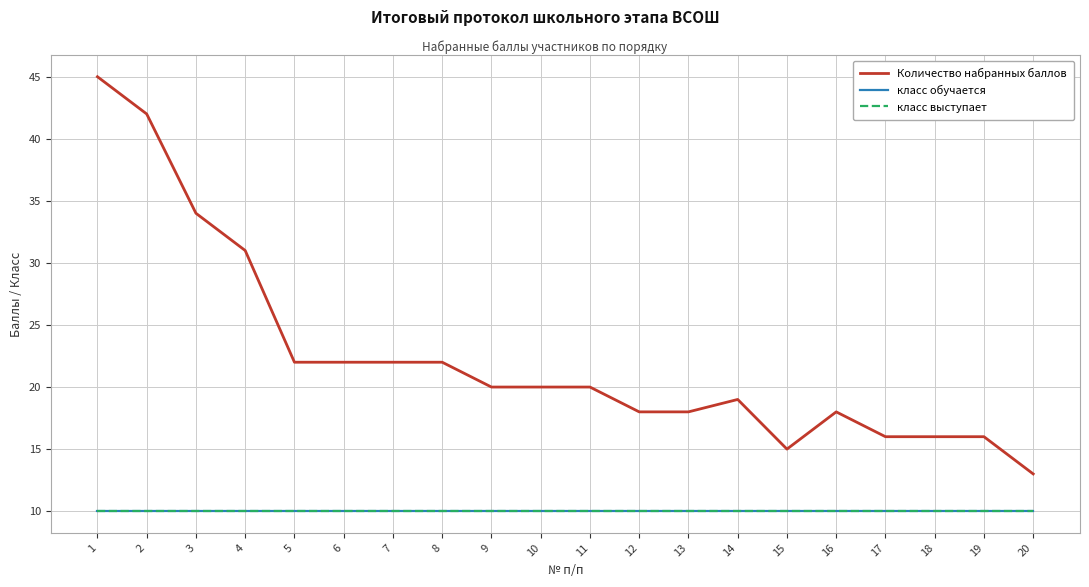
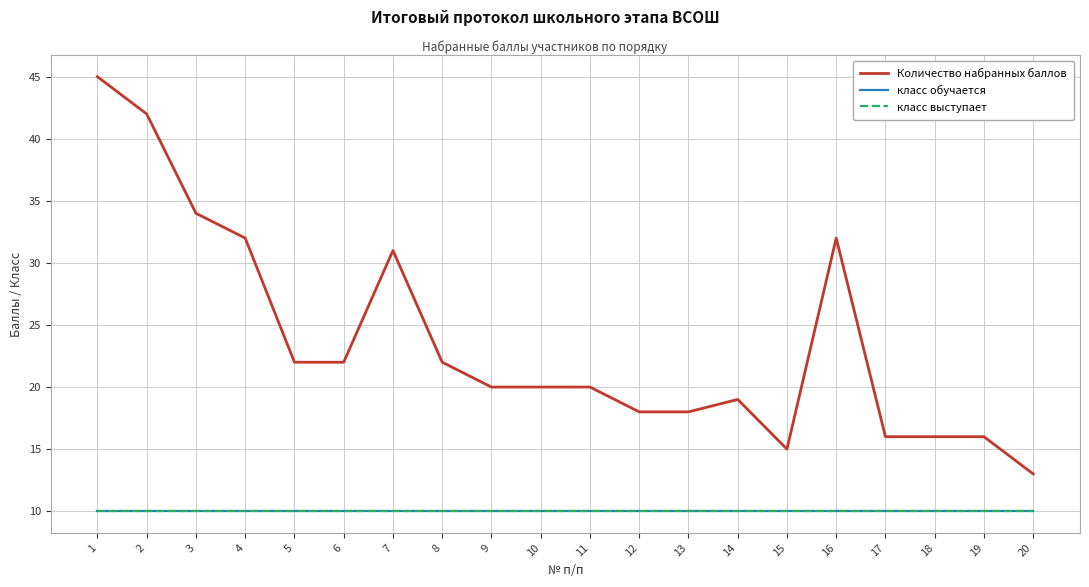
  {
    "Количество набранных баллов": {
      "1": 45,
      "2": 42,
      "3": 34,
-     "4": 31,
+     "4": 32,
      "5": 22,
      "6": 22,
-     "7": 22,
+     "7": 31,
      "8": 22,
      "9": 20,
      "10": 20,
      "11": 20,
      "12": 18,
      "13": 18,
      "14": 19,
      "15": 15,
-     "16": 18,
+     "16": 32,
      "17": 16,
      "18": 16,
      "19": 16,
      "20": 13
    },
    "класс выступает": {
      "1": 10,
      "2": 10,
      "3": 10,
      "4": 10,
      "5": 10,
      "6": 10,
      "7": 10,
      "8": 10,
      "9": 10,
      "10": 10,
      "11": 10,
      "12": 10,
      "13": 10,
      "14": 10,
      "15": 10,
      "16": 10,
      "17": 10,
      "18": 10,
      "19": 10,
      "20": 10
    }
  }
